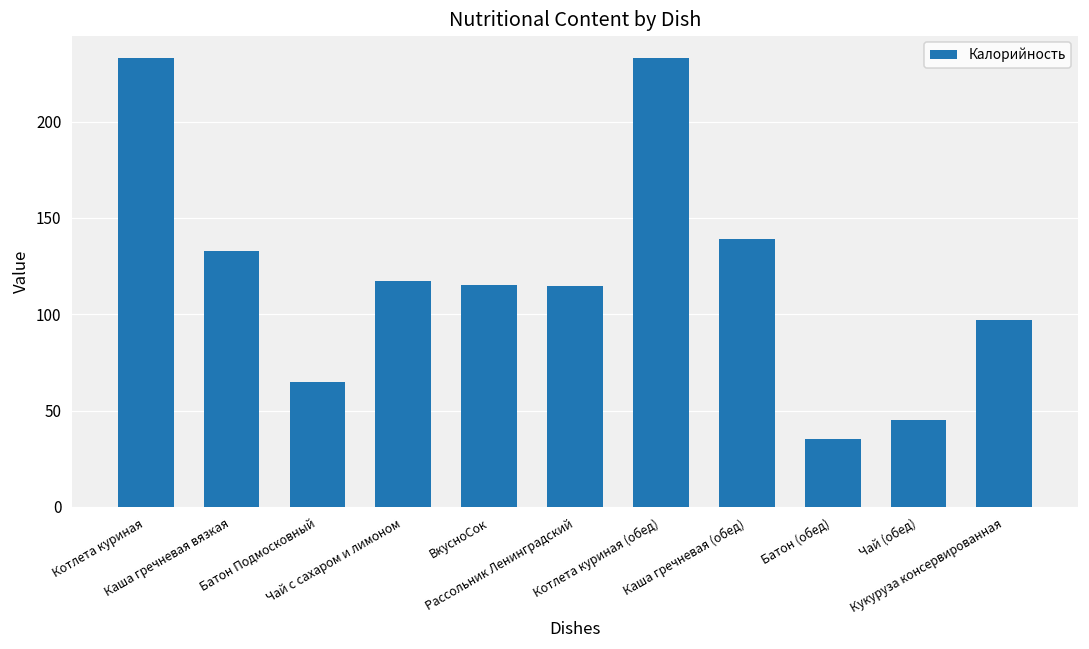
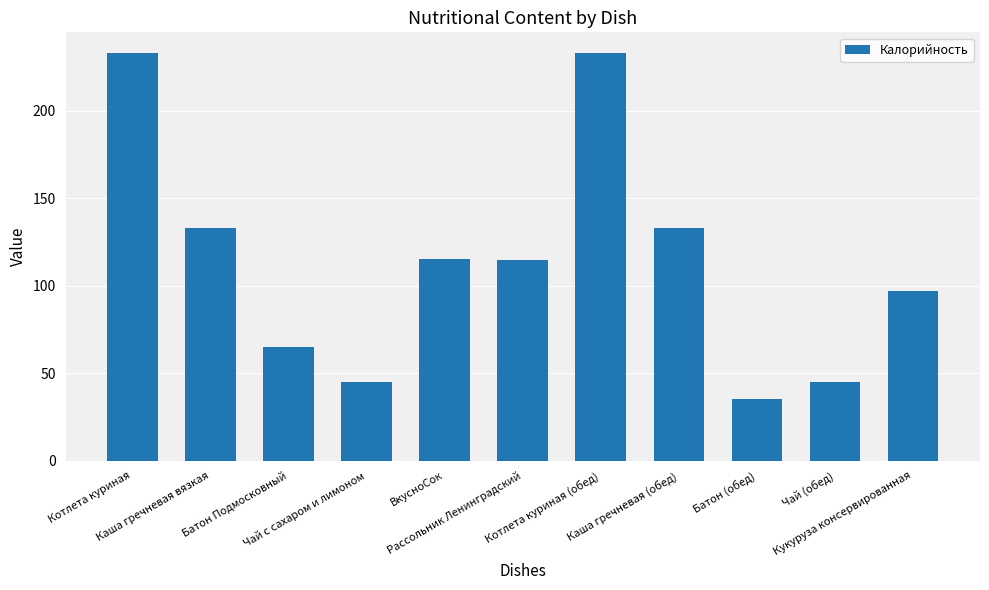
  {
    "Котлета куриная": 233,
    "Каша гречневая вязкая": 133,
    "Батон Подмосковный": 65,
-   "Чай с сахаром и лимоном": 117,
+   "Чай с сахаром и лимоном": 45,
    "ВкусноСок": 115,
    "Рассольник Ленинградский": 114,
    "Котлета куриная (обед)": 233,
-   "Каша гречневая (обед)": 139,
+   "Каша гречневая (обед)": 133,
    "Батон (обед)": 35,
    "Чай (обед)": 45,
    "Кукуруза консервированная": 97
  }
